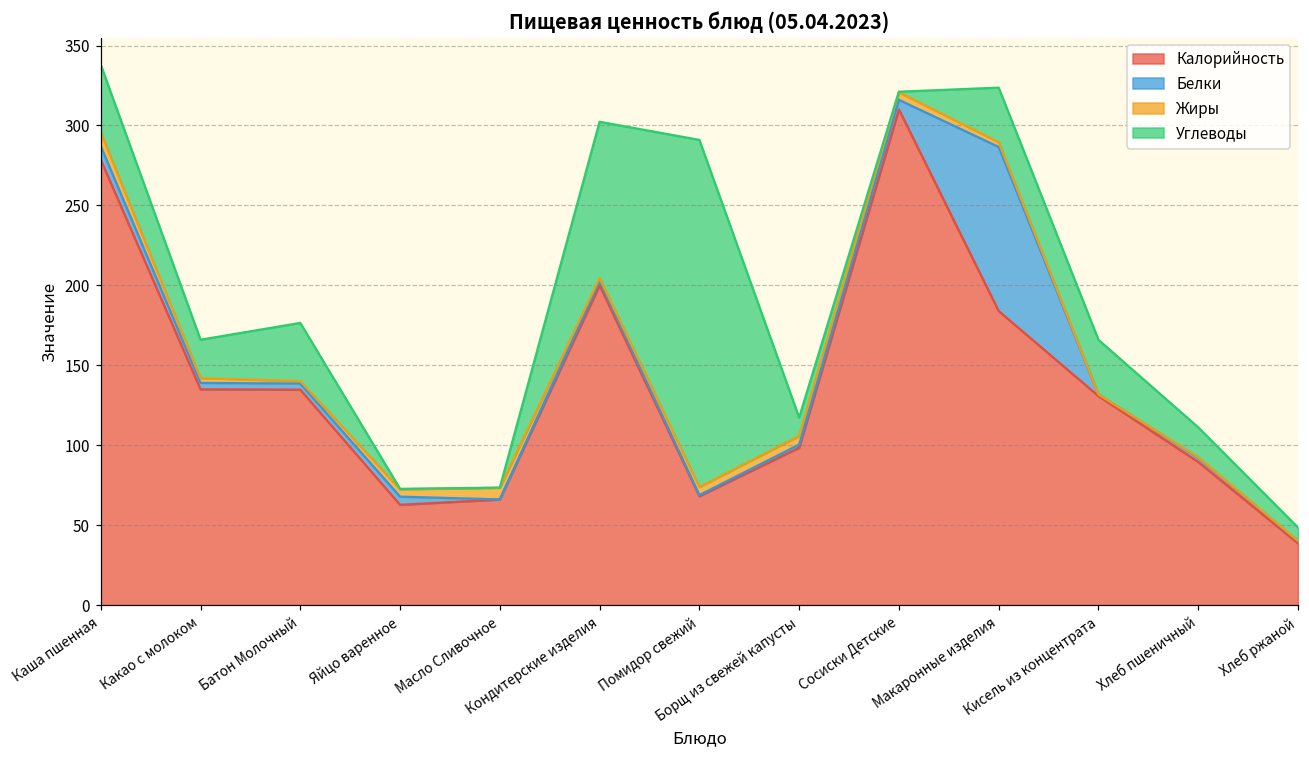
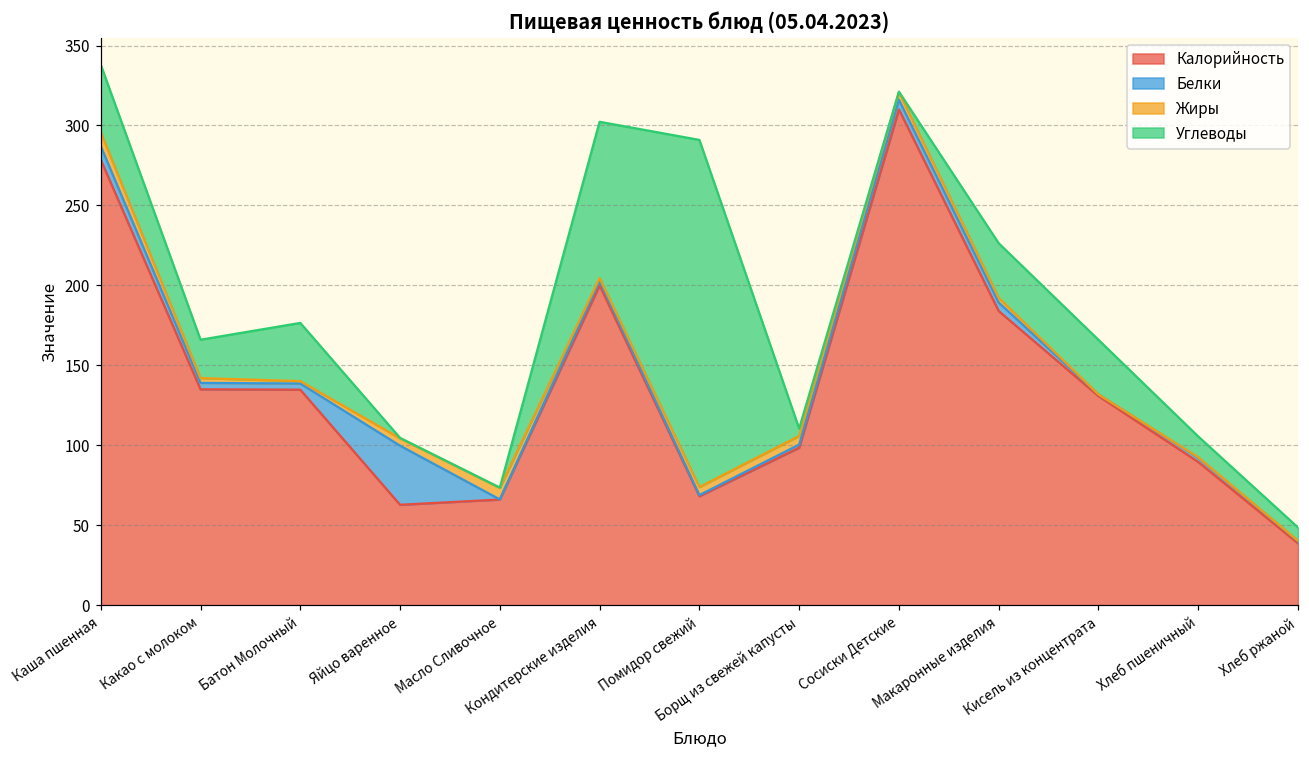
  {
    "Калорийность": {
      "Каша пшенная": 279,
      "Какао с молоком": 135,
      "Батон Молочный": 135,
      "Яйцо варенное": 63,
      "Кондитерские изделия": 200,
      "Борщ из свежей капусты": 98,
      "Сосиски Детские": 310,
      "Макаронные изделия": 184,
      "Хлеб пшеничный": 90
    },
    "Белки": {
      "Каша пшенная": 9,
      "Какао с молоком": 4,
-     "Яйцо варенное": 5,
+     "Яйцо варенное": 37,
      "Борщ из свежей капусты": 2,
      "Сосиски Детские": 6,
-     "Макаронные изделия": 103
+     "Макаронные изделия": 5
    },
    "Жиры": {
      "Каша пшенная": 9,
      "Какао с молоком": 3,
      "Помидор свежий": 5,
      "Борщ из свежей капусты": 5,
      "Макаронные изделия": 3
    },
    "Углеводы": {
      "Каша пшенная": 42,
      "Какао с молоком": 24,
      "Батон Молочный": 36,
      "Кондитерские изделия": 98,
      "Помидор свежий": 217,
-     "Борщ из свежей капусты": 12,
+     "Борщ из свежей капусты": 5,
      "Макаронные изделия": 34,
      "Кисель из концентрата": 34,
-     "Хлеб пшеничный": 19,
+     "Хлеб пшеничный": 13,
      "Хлеб ржаной": 8
    }
  }
